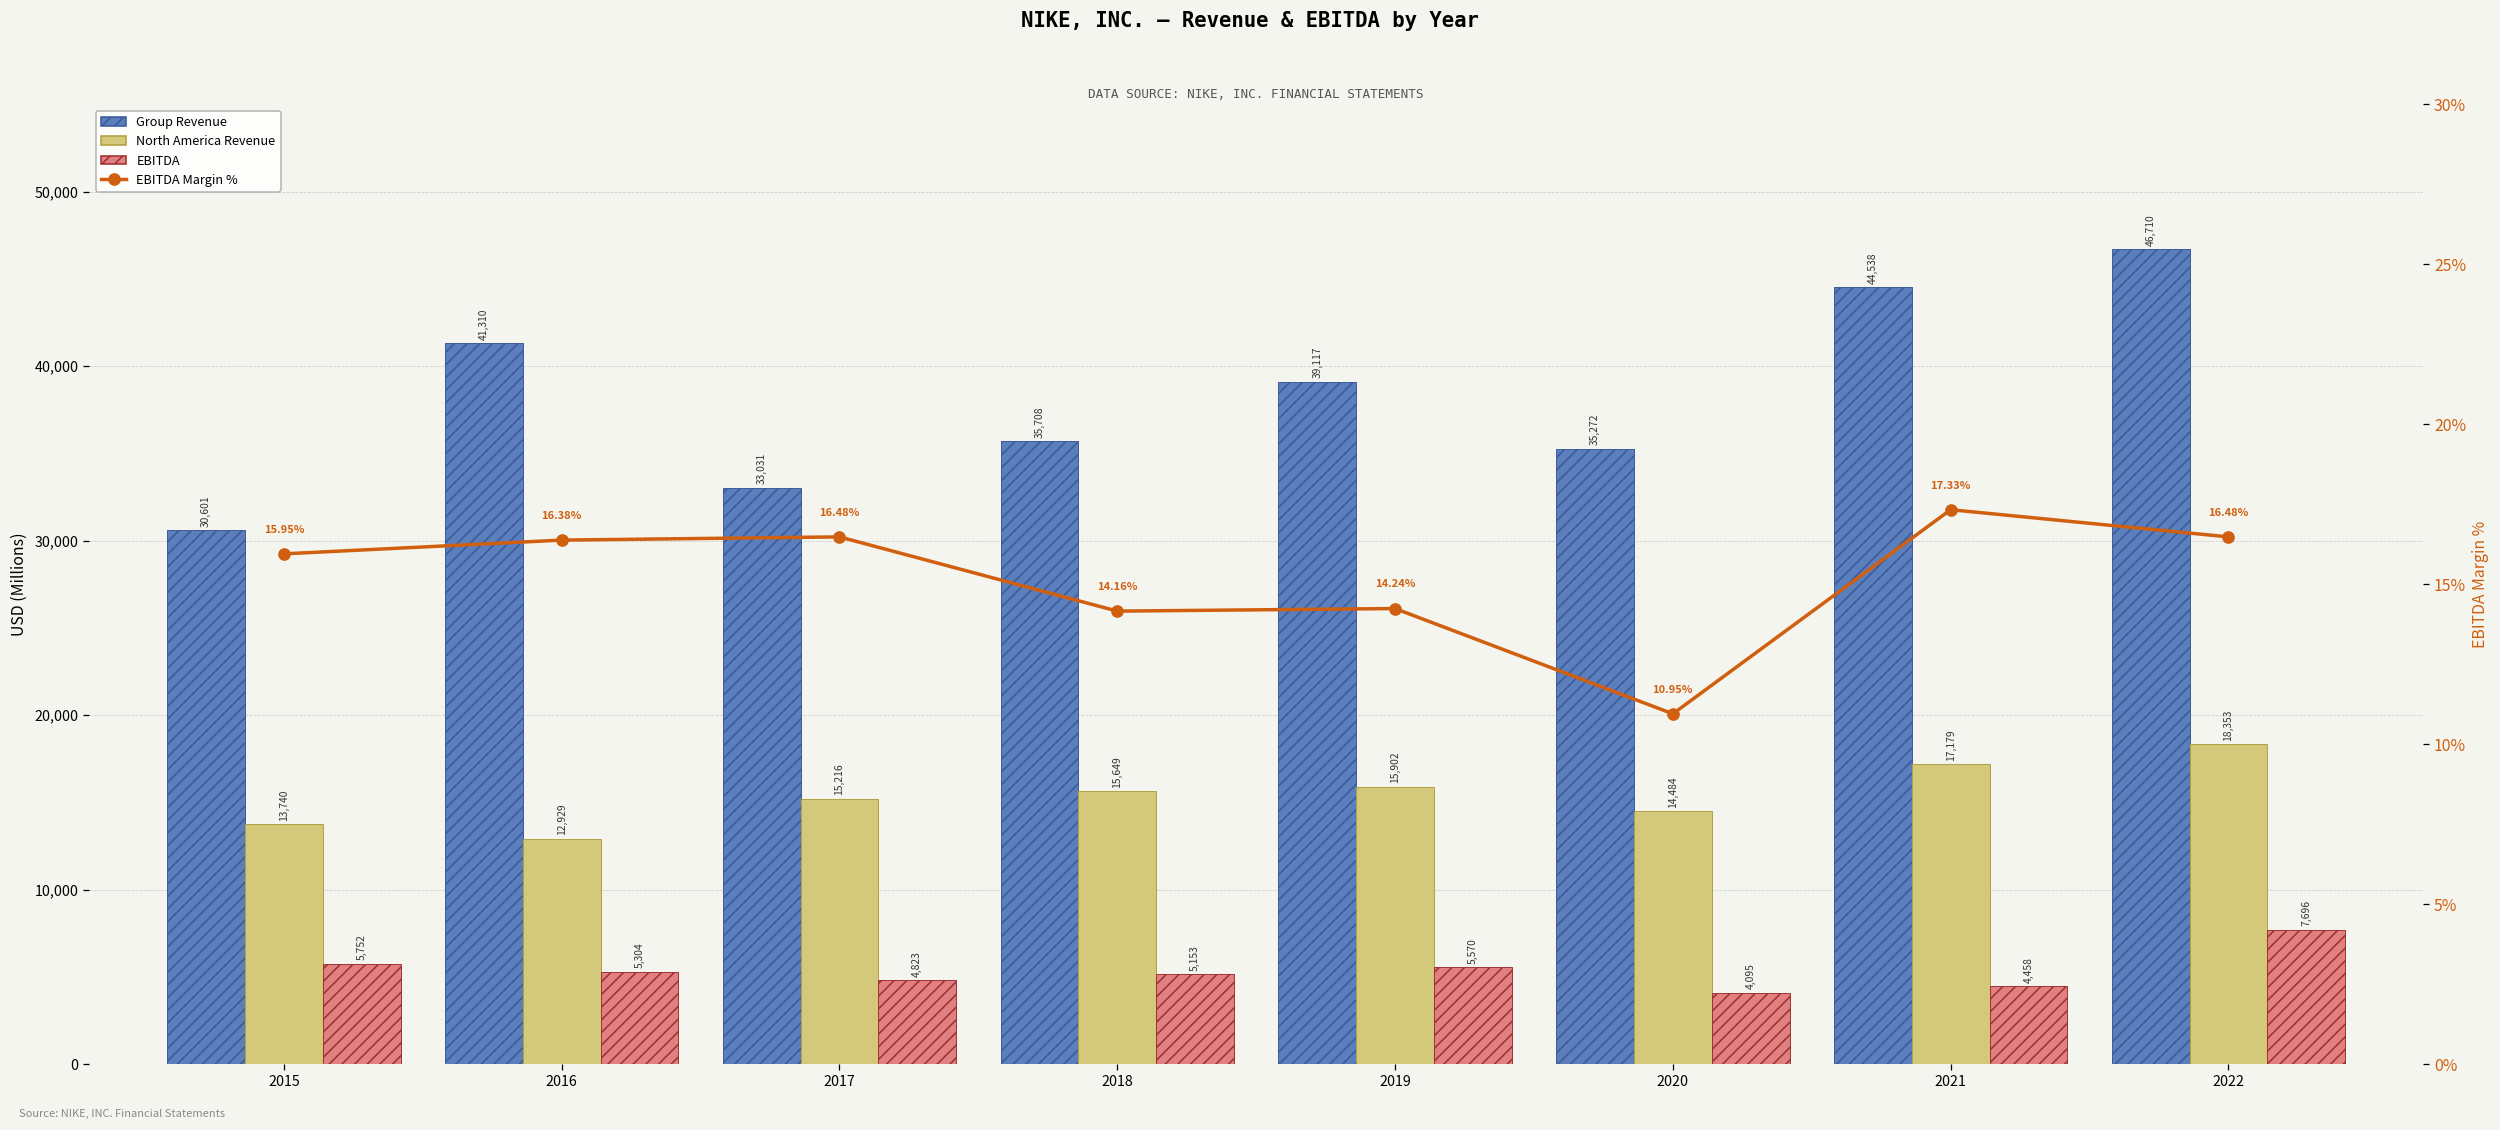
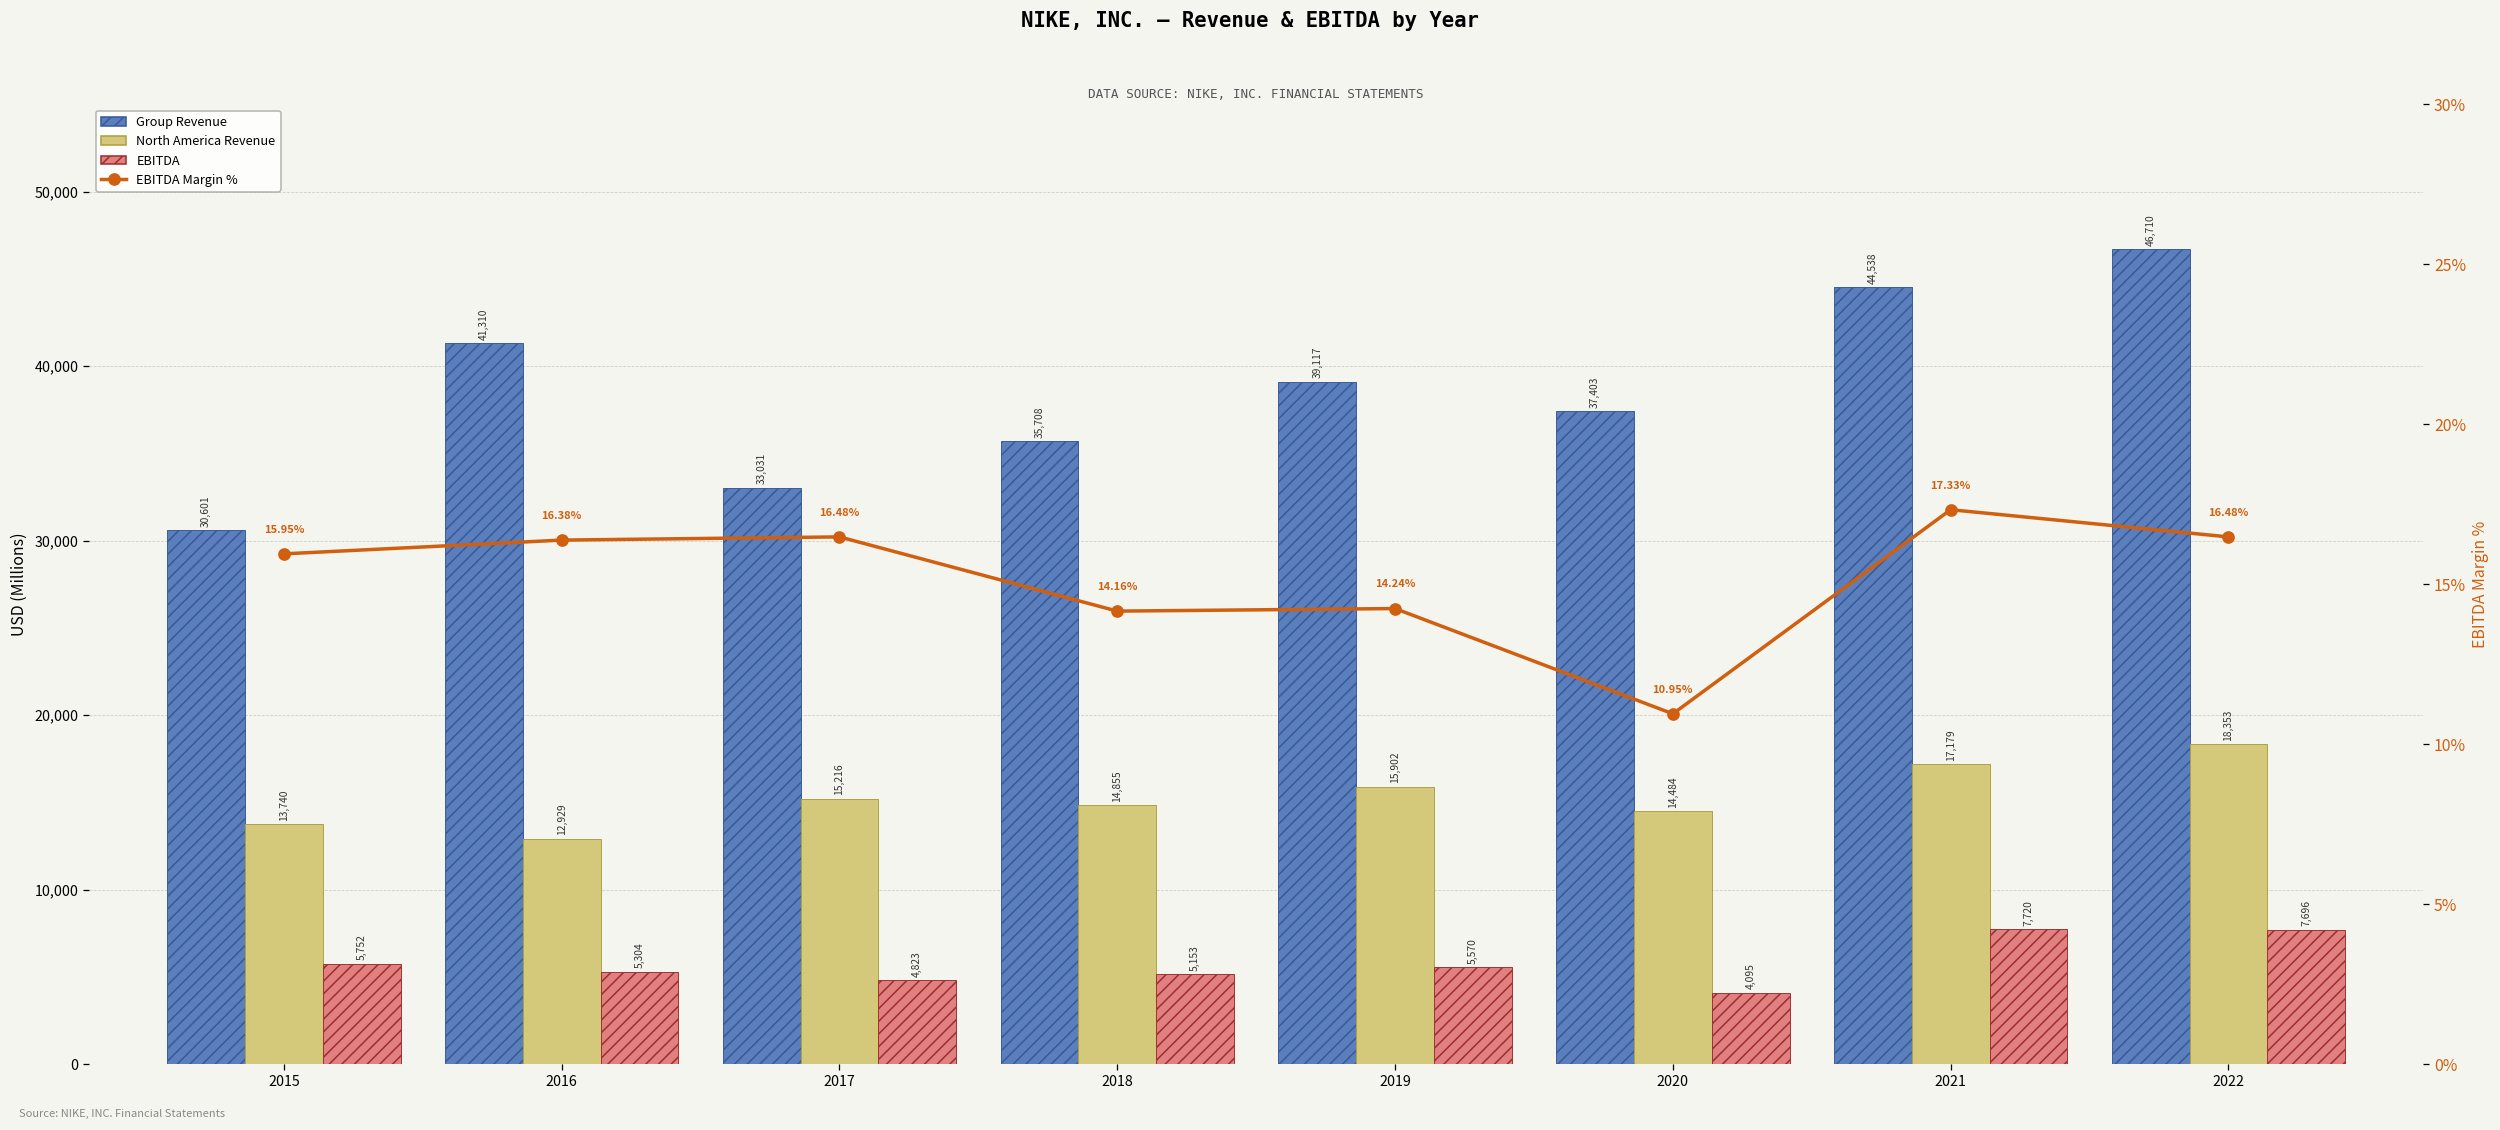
  {
    "Group Revenue": {
      "2015": "30,601",
      "2016": "41,310",
      "2017": "33,031",
      "2018": "35,708",
      "2019": "39,117",
-     "2020": "35,272",
+     "2020": "37,403",
      "2021": "44,538",
      "2022": "46,710"
    },
    "North America Revenue": {
      "2015": "13,740",
      "2016": "12,929",
      "2017": "15,216",
-     "2018": "15,649",
+     "2018": "14,855",
      "2019": "15,902",
      "2020": "14,484",
      "2021": "17,179",
      "2022": "18,353"
    },
    "EBITDA": {
      "2015": "5,752",
      "2016": "5,304",
      "2017": "4,823",
      "2018": "5,153",
      "2019": "5,570",
      "2020": "4,095",
-     "2021": "4,458",
+     "2021": "7,720",
      "2022": "7,696"
    },
    "EBITDA Margin %": {
      "2015": "15.95%",
      "2016": "16.38%",
      "2017": "16.48%",
      "2018": "14.16%",
      "2019": "14.24%",
      "2020": "10.95%",
      "2021": "17.33%",
      "2022": "16.48%"
    }
  }
